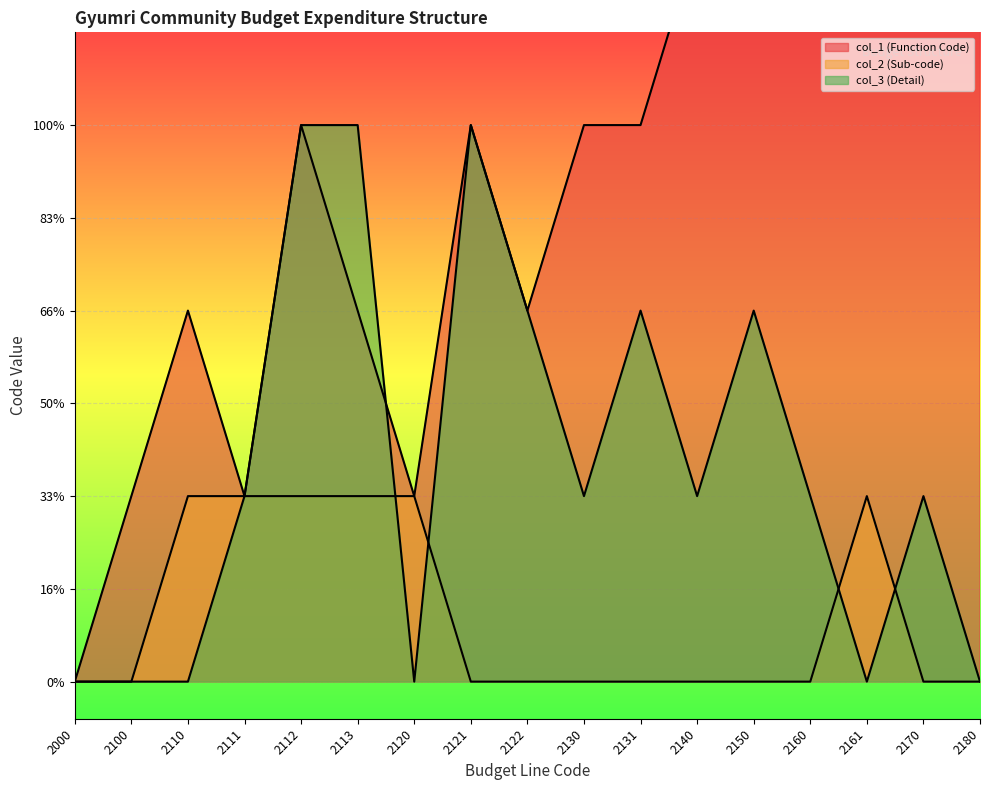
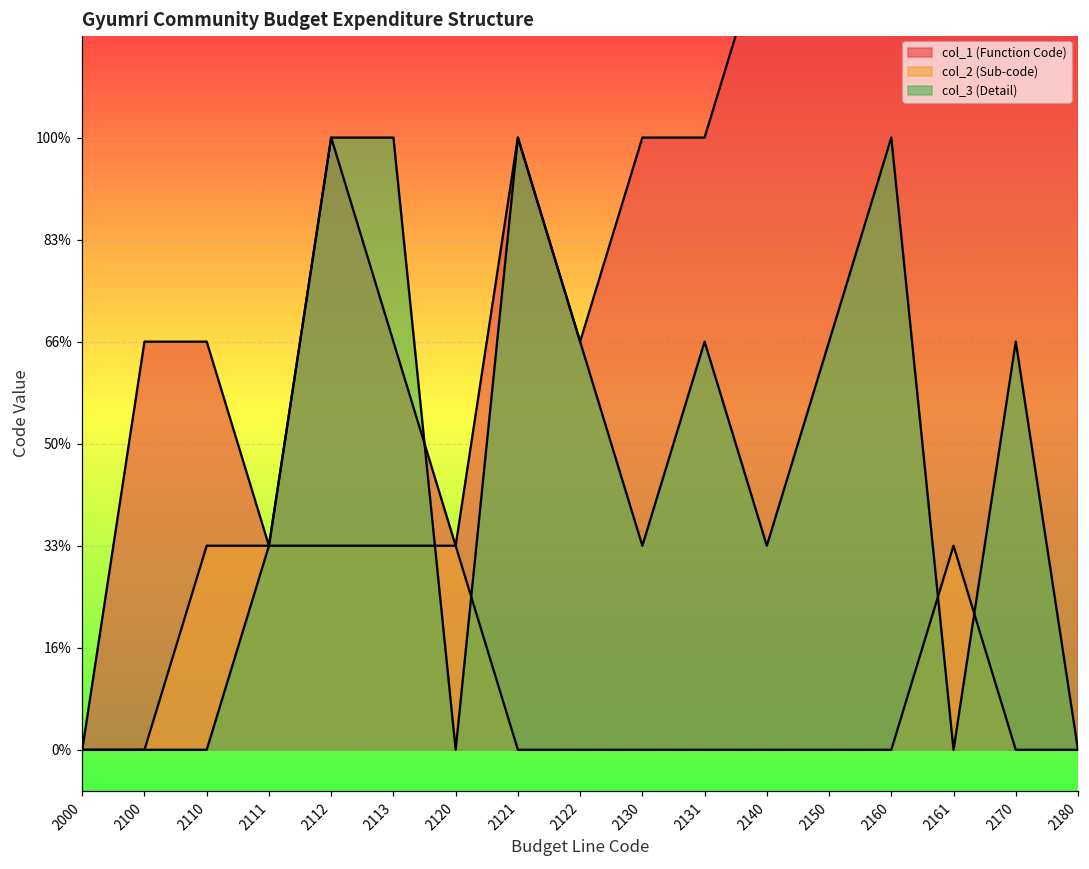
  {
    "col_1 (Function Code)": {
-     "2100": "33%",
+     "2100": "67%",
      "2110": "67%",
      "2113": "67%",
      "2130": "100%",
      "2131": "100%"
    },
    "col_2 (Sub-code)": {
      "2110": "33%",
      "2112": "33%",
      "2113": "33%",
      "2121": "0%",
      "2122": "0%",
      "2130": "0%",
      "2131": "0%",
      "2140": "0%",
      "2150": "0%",
      "2160": "0%",
      "2161": "33%",
      "2170": "0%"
    },
    "col_3 (Detail)": {
      "2110": "0%",
      "2113": "100%",
      "2120": "0%",
      "2130": "33%",
      "2131": "67%",
      "2140": "33%",
      "2150": "67%",
-     "2160": "33%",
+     "2160": "100%",
      "2161": "0%",
-     "2170": "33%"
+     "2170": "67%"
    }
  }
